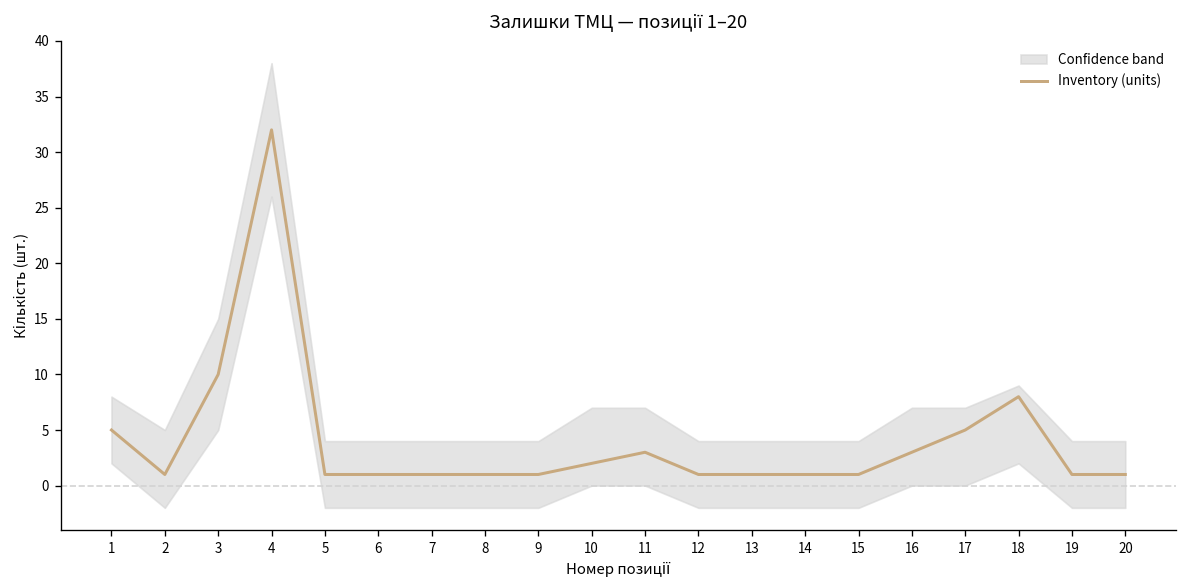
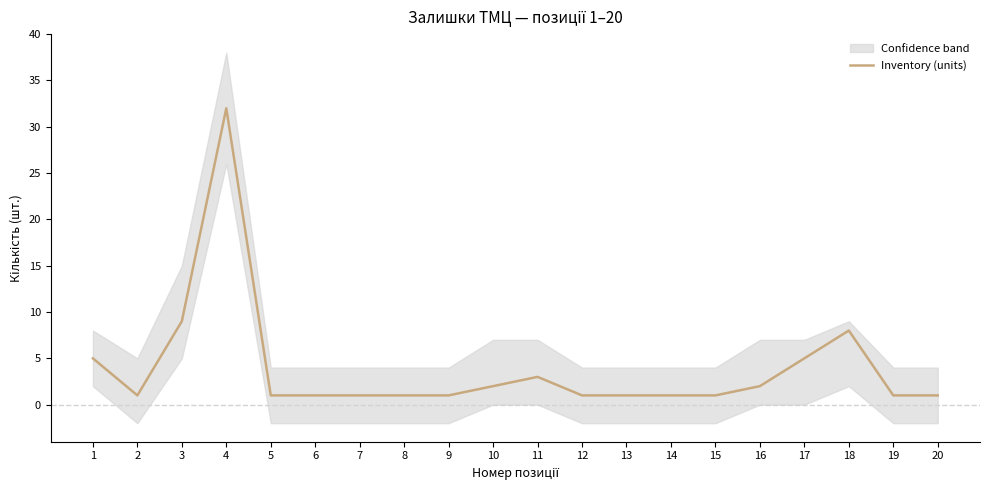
  {
    "Inventory (units)": {
      "1": 5,
      "2": 1,
-     "3": 10,
+     "3": 9,
      "4": 32,
      "5": 1,
      "6": 1,
      "7": 1,
      "8": 1,
      "9": 1,
      "10": 2,
      "11": 3,
      "12": 1,
      "13": 1,
      "14": 1,
      "15": 1,
-     "16": 3,
+     "16": 2,
      "17": 5,
      "18": 8,
      "19": 1,
      "20": 1
    }
  }
